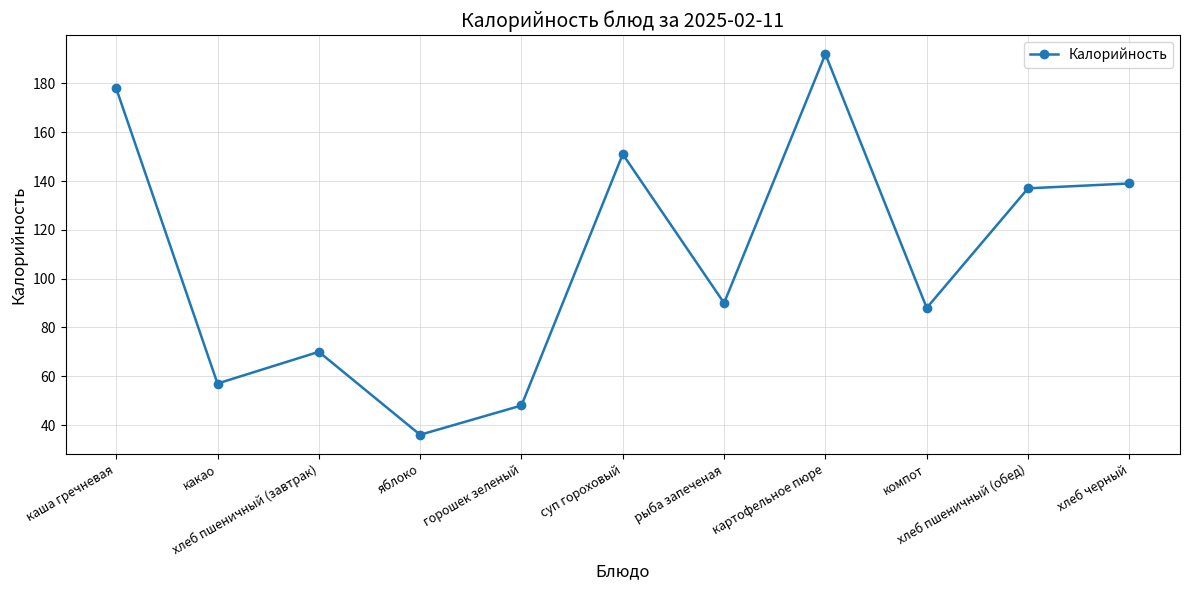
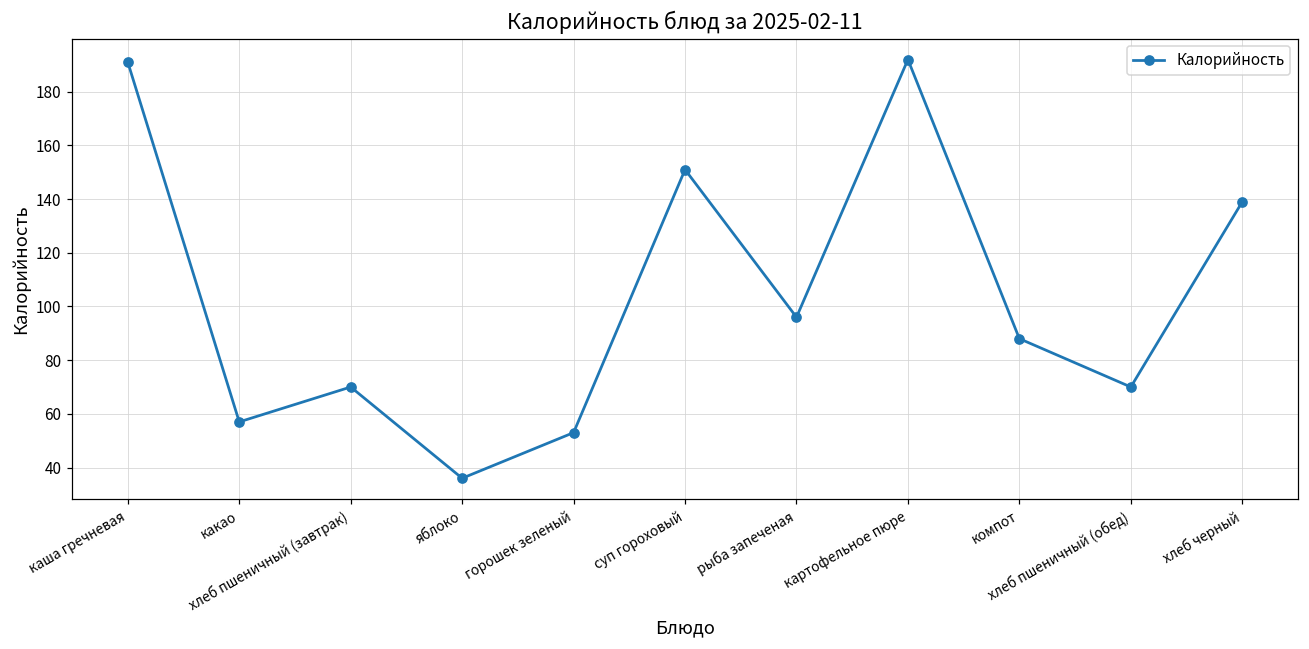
  {
-   "каша гречневая": 178,
+   "каша гречневая": 191,
    "какао": 57,
    "хлеб пшеничный (завтрак)": 70,
    "яблоко": 36,
-   "горошек зеленый": 48,
+   "горошек зеленый": 53,
    "суп гороховый": 151,
-   "рыба запеченая": 90,
+   "рыба запеченая": 96,
    "картофельное пюре": 192,
    "компот": 88,
-   "хлеб пшеничный (обед)": 137,
+   "хлеб пшеничный (обед)": 70,
    "хлеб черный": 139
  }
